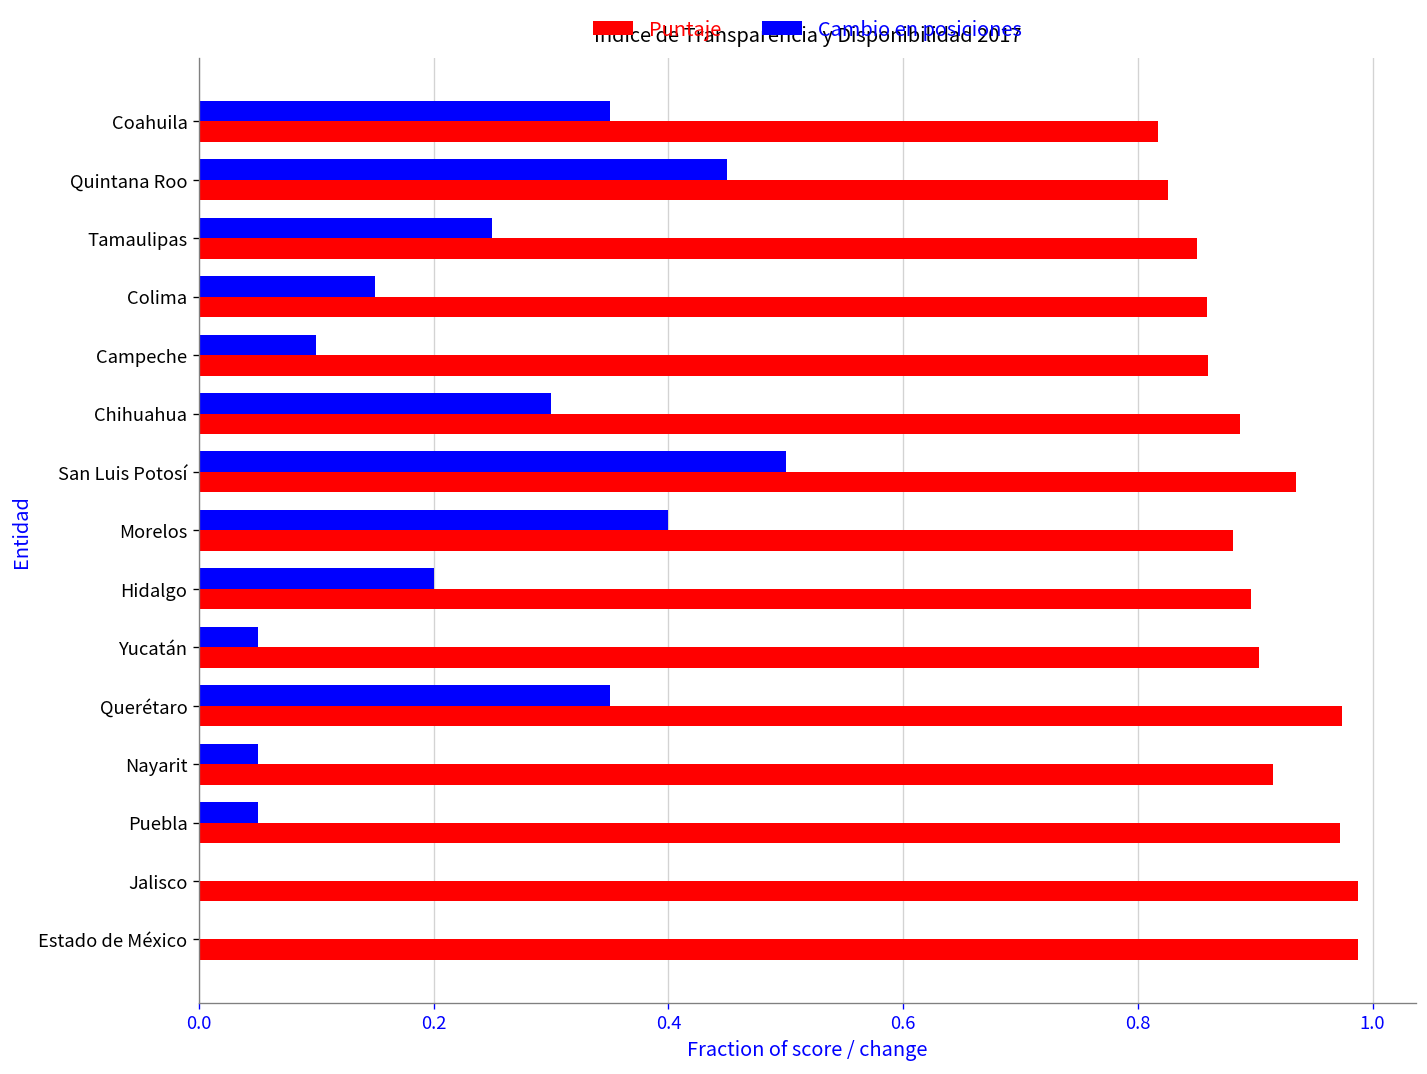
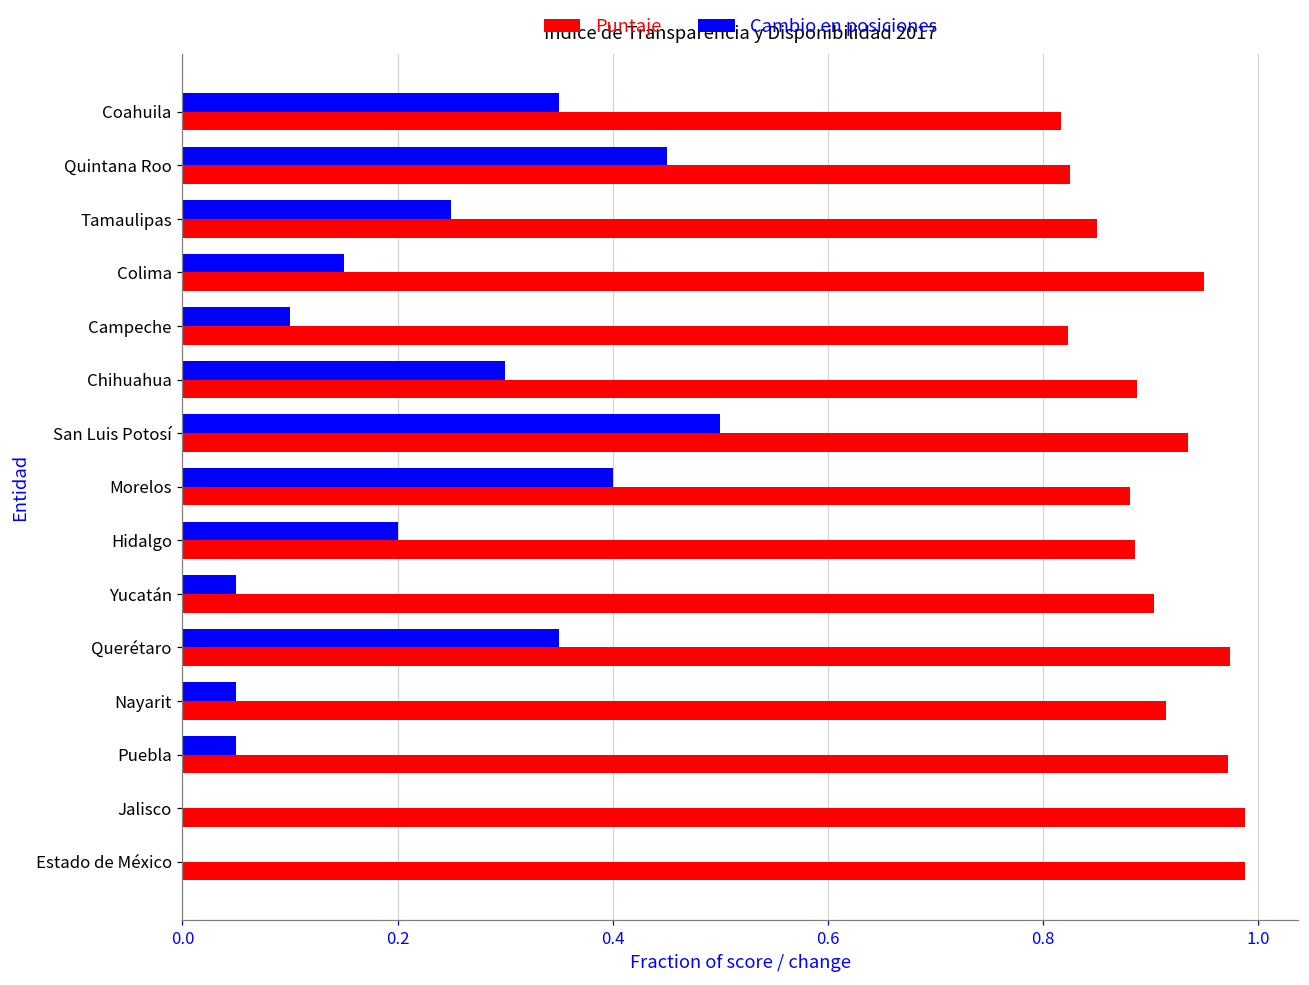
  {
    "Puntaje": {
      "Coahuila": 0.82,
      "Quintana Roo": 0.83,
      "Tamaulipas": 0.85,
-     "Colima": 0.86,
-     "Campeche": 0.86,
+     "Colima": 0.95,
+     "Campeche": 0.82,
      "Chihuahua": 0.89,
      "San Luis Potosí": 0.94,
      "Morelos": 0.88,
-     "Hidalgo": 0.90,
+     "Hidalgo": 0.89,
      "Yucatán": 0.90,
      "Querétaro": 0.97,
      "Nayarit": 0.91,
      "Puebla": 0.97,
      "Jalisco": 0.99,
      "Estado de México": 0.99
    },
    "Cambio en posiciones": {
      "Coahuila": 0.35,
      "Quintana Roo": 0.45,
      "Tamaulipas": 0.25,
      "Colima": 0.15,
      "Campeche": 0.10,
      "Chihuahua": 0.30,
      "San Luis Potosí": 0.50,
      "Morelos": 0.40,
      "Hidalgo": 0.20,
      "Yucatán": 0.05,
      "Querétaro": 0.35,
      "Nayarit": 0.05,
      "Puebla": 0.05,
      "Jalisco": 0.00,
      "Estado de México": 0.00
    }
  }
